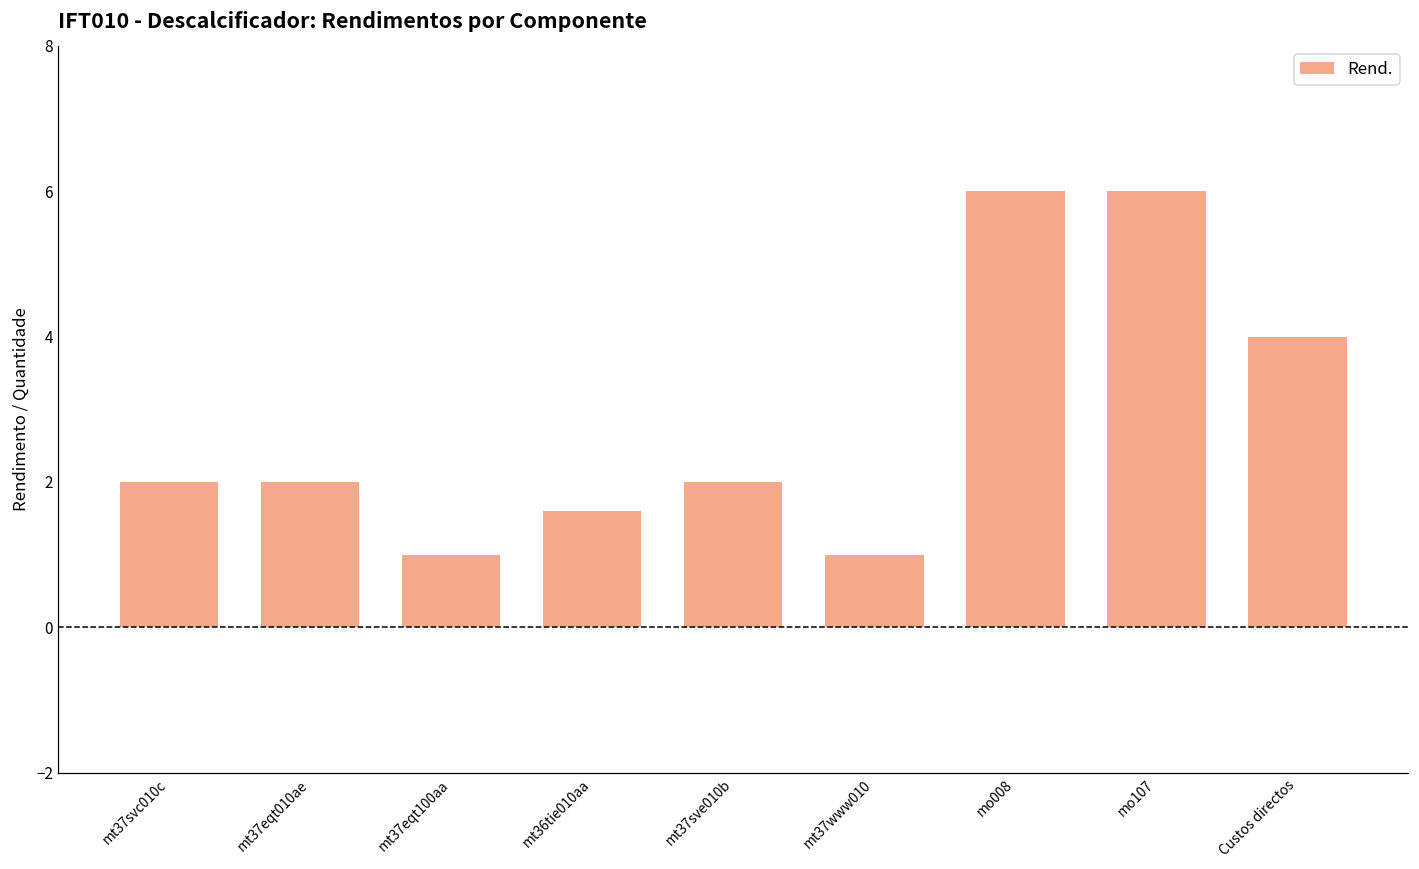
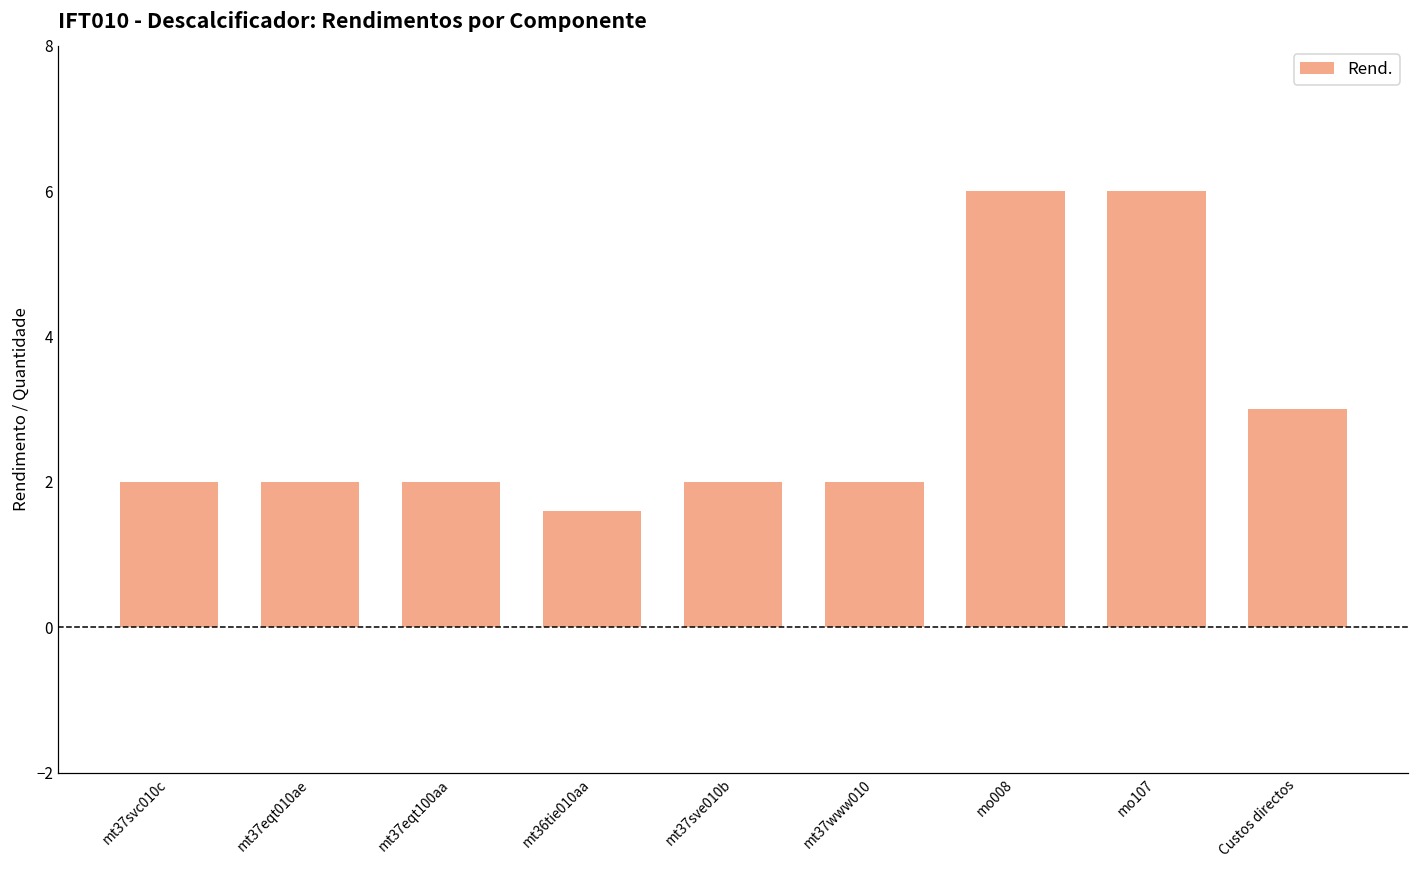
  {
    "mt37svc010c": 2,
    "mt37eqt010ae": 2,
-   "mt37eqt100aa": 1,
+   "mt37eqt100aa": 2,
    "mt36tie010aa": 1.6,
    "mt37sve010b": 2,
-   "mt37www010": 1,
+   "mt37www010": 2,
    "mo008": 6,
    "mo107": 6,
-   "Custos directos": 4
+   "Custos directos": 3
  }
